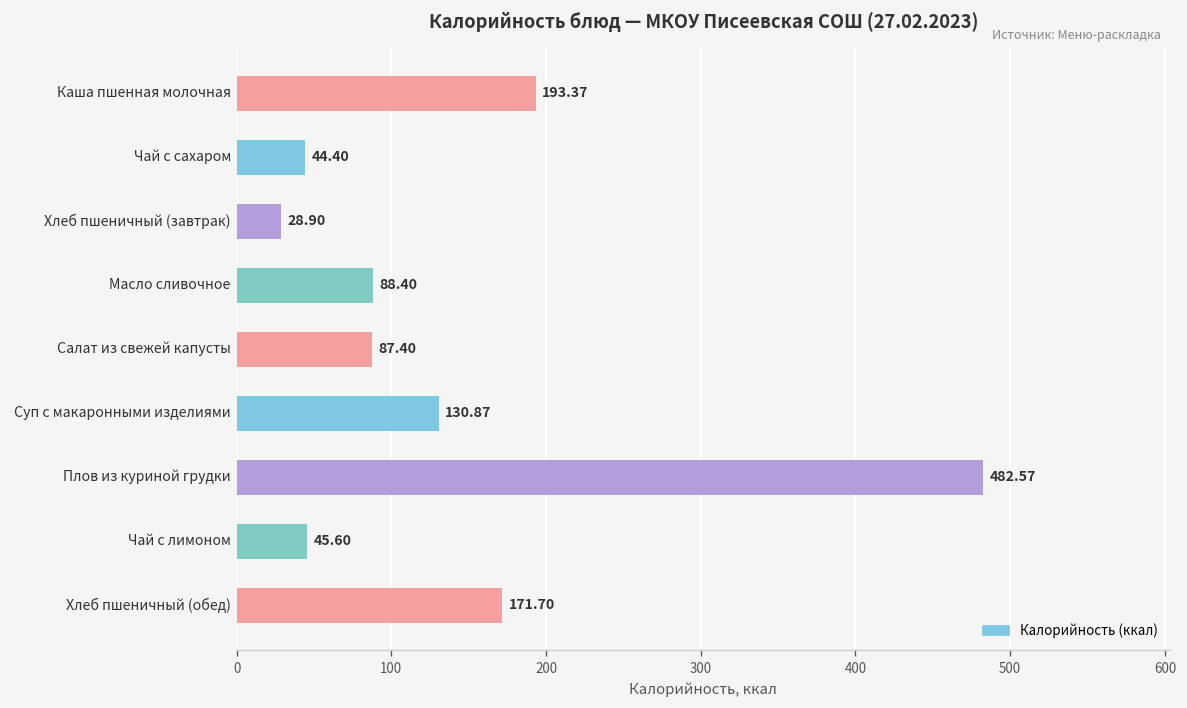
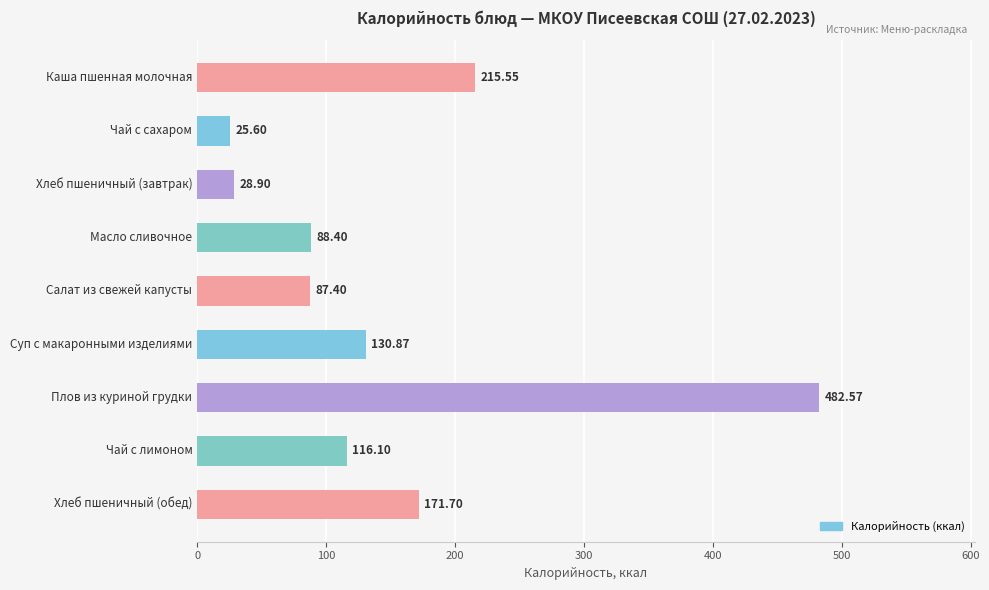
  {
-   "Каша пшенная молочная": 193.37,
-   "Чай с сахаром": 44.40,
+   "Каша пшенная молочная": 215.55,
+   "Чай с сахаром": 25.60,
    "Хлеб пшеничный (завтрак)": 28.90,
    "Масло сливочное": 88.40,
    "Салат из свежей капусты": 87.40,
    "Суп с макаронными изделиями": 130.87,
    "Плов из куриной грудки": 482.57,
-   "Чай с лимоном": 45.60,
+   "Чай с лимоном": 116.10,
    "Хлеб пшеничный (обед)": 171.70
  }
